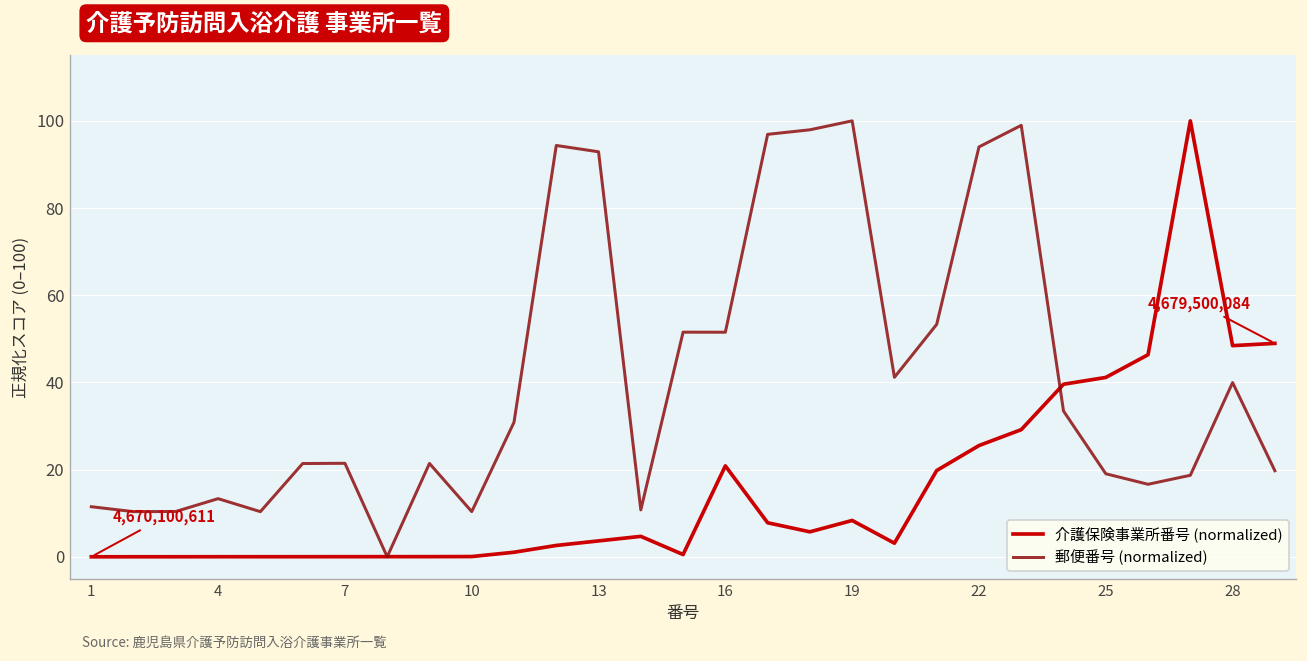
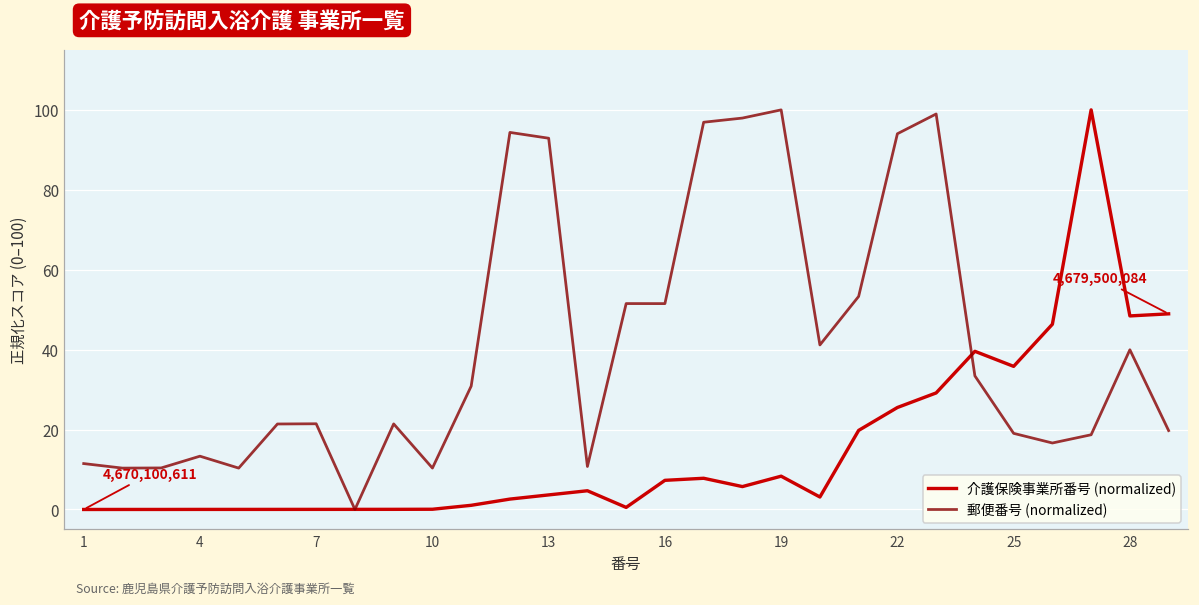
  {
    "介護保険事業所番号 (normalized)": {
      "1": 0,
      "4": 0,
      "7": 0,
      "10": 0,
      "13": 4,
-     "16": 21,
+     "16": 7,
      "19": 8,
      "22": 26,
-     "25": 41
+     "25": 36
    },
    "郵便番号 (normalized)": {
      "1": 11,
      "4": 13,
      "7": 21,
      "10": 10,
      "13": 93,
      "16": 52,
      "19": 100,
      "22": 94,
      "25": 19,
      "28": 40
    }
  }
